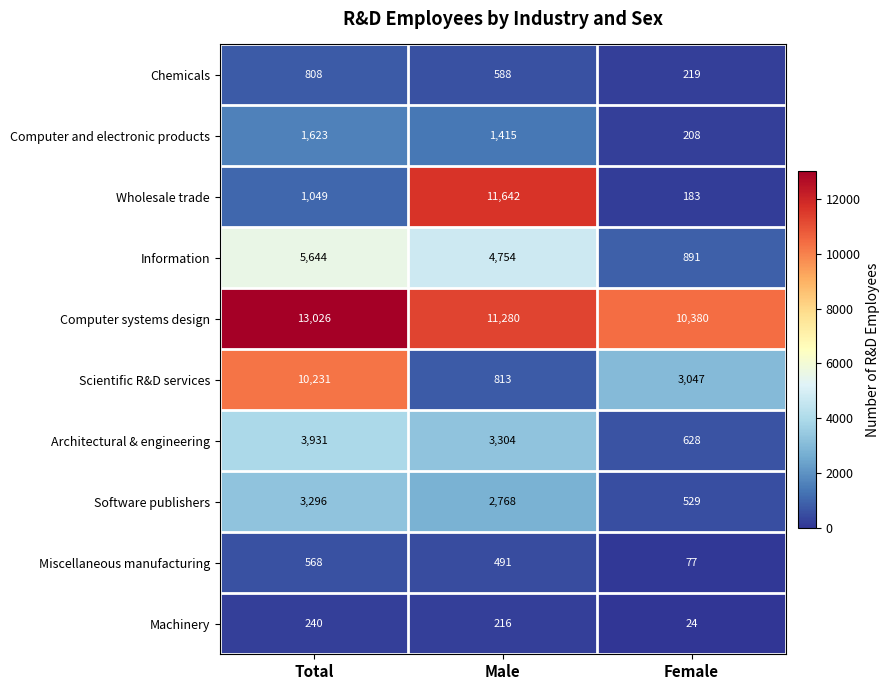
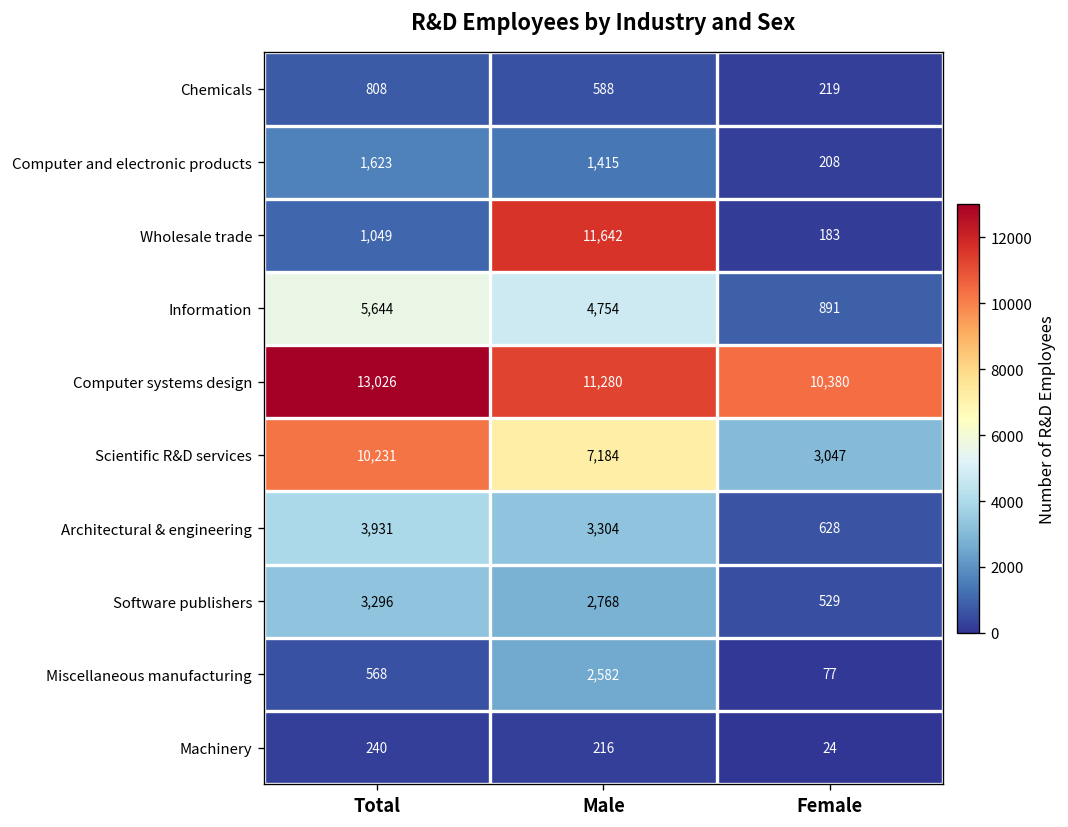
  {
    "Chemicals": {
      "Total": "808",
      "Male": "588",
      "Female": "219"
    },
    "Computer and electronic products": {
      "Total": "1,623",
      "Male": "1,415",
      "Female": "208"
    },
    "Wholesale trade": {
      "Total": "1,049",
      "Male": "11,642",
      "Female": "183"
    },
    "Information": {
      "Total": "5,644",
      "Male": "4,754",
      "Female": "891"
    },
    "Computer systems design": {
      "Total": "13,026",
      "Male": "11,280",
      "Female": "10,380"
    },
    "Scientific R&D services": {
      "Total": "10,231",
-     "Male": "813",
+     "Male": "7,184",
      "Female": "3,047"
    },
    "Architectural & engineering": {
      "Total": "3,931",
      "Male": "3,304",
      "Female": "628"
    },
    "Software publishers": {
      "Total": "3,296",
      "Male": "2,768",
      "Female": "529"
    },
    "Miscellaneous manufacturing": {
      "Total": "568",
-     "Male": "491",
+     "Male": "2,582",
      "Female": "77"
    },
    "Machinery": {
      "Total": "240",
      "Male": "216",
      "Female": "24"
    }
  }
